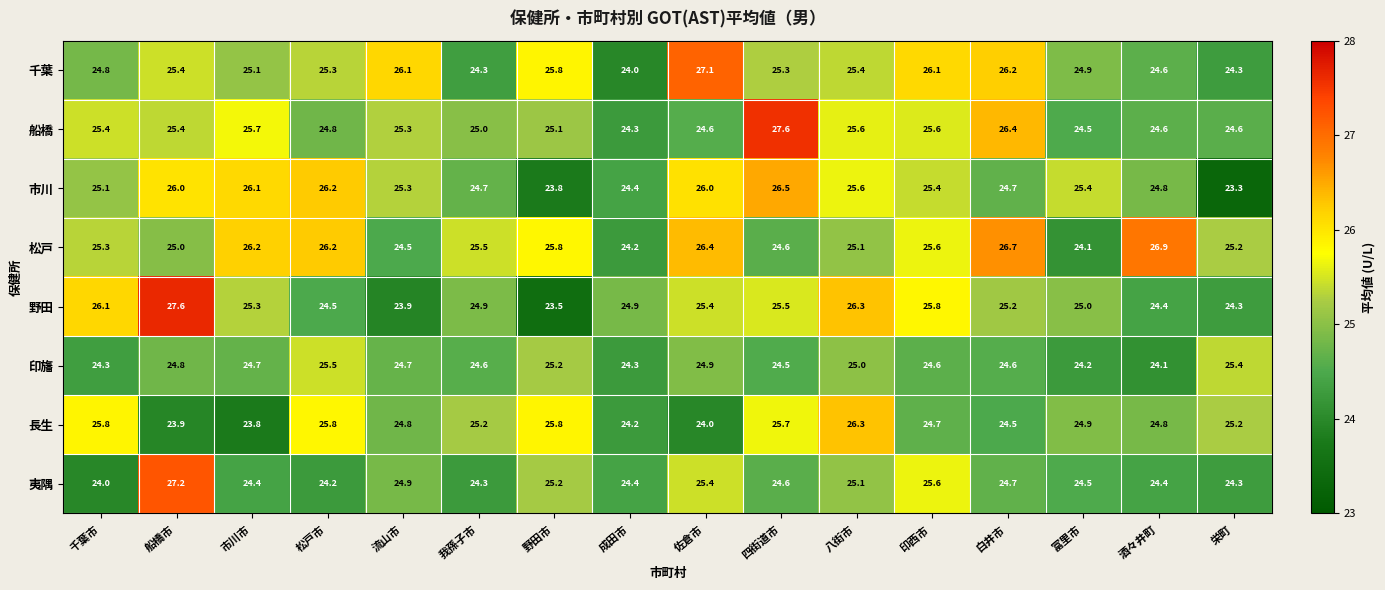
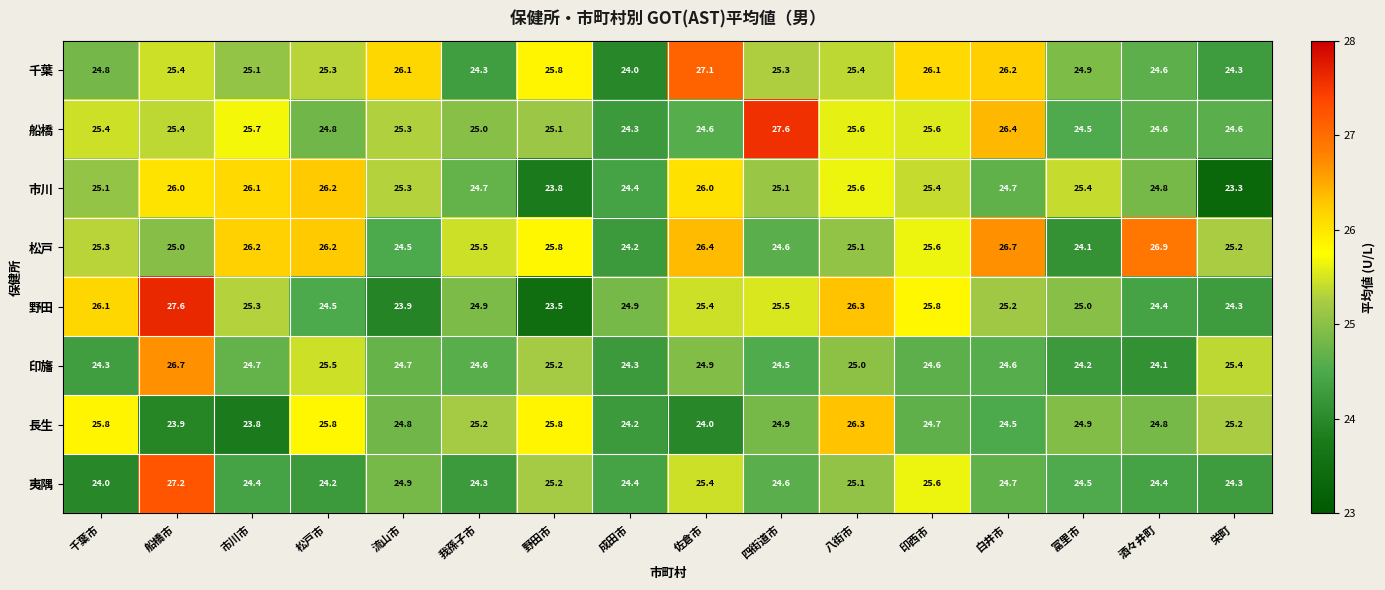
  {
    "千葉": {
      "千葉市": 24.8,
      "船橋市": 25.4,
      "市川市": 25.1,
      "松戸市": 25.3,
      "流山市": 26.1,
      "我孫子市": 24.3,
      "野田市": 25.8,
      "成田市": 24.0,
      "佐倉市": 27.1,
      "四街道市": 25.3,
      "八街市": 25.4,
      "印西市": 26.1,
      "白井市": 26.2,
      "富里市": 24.9,
      "酒々井町": 24.6,
      "栄町": 24.3
    },
    "船橋": {
      "千葉市": 25.4,
      "船橋市": 25.4,
      "市川市": 25.7,
      "松戸市": 24.8,
      "流山市": 25.3,
      "我孫子市": 25.0,
      "野田市": 25.1,
      "成田市": 24.3,
      "佐倉市": 24.6,
      "四街道市": 27.6,
      "八街市": 25.6,
      "印西市": 25.6,
      "白井市": 26.4,
      "富里市": 24.5,
      "酒々井町": 24.6,
      "栄町": 24.6
    },
    "市川": {
      "千葉市": 25.1,
      "船橋市": 26.0,
      "市川市": 26.1,
      "松戸市": 26.2,
      "流山市": 25.3,
      "我孫子市": 24.7,
      "野田市": 23.8,
      "成田市": 24.4,
      "佐倉市": 26.0,
-     "四街道市": 26.5,
+     "四街道市": 25.1,
      "八街市": 25.6,
      "印西市": 25.4,
      "白井市": 24.7,
      "富里市": 25.4,
      "酒々井町": 24.8,
      "栄町": 23.3
    },
    "松戸": {
      "千葉市": 25.3,
      "船橋市": 25.0,
      "市川市": 26.2,
      "松戸市": 26.2,
      "流山市": 24.5,
      "我孫子市": 25.5,
      "野田市": 25.8,
      "成田市": 24.2,
      "佐倉市": 26.4,
      "四街道市": 24.6,
      "八街市": 25.1,
      "印西市": 25.6,
      "白井市": 26.7,
      "富里市": 24.1,
      "酒々井町": 26.9,
      "栄町": 25.2
    },
    "野田": {
      "千葉市": 26.1,
      "船橋市": 27.6,
      "市川市": 25.3,
      "松戸市": 24.5,
      "流山市": 23.9,
      "我孫子市": 24.9,
      "野田市": 23.5,
      "成田市": 24.9,
      "佐倉市": 25.4,
      "四街道市": 25.5,
      "八街市": 26.3,
      "印西市": 25.8,
      "白井市": 25.2,
      "富里市": 25.0,
      "酒々井町": 24.4,
      "栄町": 24.3
    },
    "印旛": {
      "千葉市": 24.3,
-     "船橋市": 24.8,
+     "船橋市": 26.7,
      "市川市": 24.7,
      "松戸市": 25.5,
      "流山市": 24.7,
      "我孫子市": 24.6,
      "野田市": 25.2,
      "成田市": 24.3,
      "佐倉市": 24.9,
      "四街道市": 24.5,
      "八街市": 25.0,
      "印西市": 24.6,
      "白井市": 24.6,
      "富里市": 24.2,
      "酒々井町": 24.1,
      "栄町": 25.4
    },
    "長生": {
      "千葉市": 25.8,
      "船橋市": 23.9,
      "市川市": 23.8,
      "松戸市": 25.8,
      "流山市": 24.8,
      "我孫子市": 25.2,
      "野田市": 25.8,
      "成田市": 24.2,
      "佐倉市": 24.0,
-     "四街道市": 25.7,
+     "四街道市": 24.9,
      "八街市": 26.3,
      "印西市": 24.7,
      "白井市": 24.5,
      "富里市": 24.9,
      "酒々井町": 24.8,
      "栄町": 25.2
    },
    "夷隅": {
      "千葉市": 24.0,
      "船橋市": 27.2,
      "市川市": 24.4,
      "松戸市": 24.2,
      "流山市": 24.9,
      "我孫子市": 24.3,
      "野田市": 25.2,
      "成田市": 24.4,
      "佐倉市": 25.4,
      "四街道市": 24.6,
      "八街市": 25.1,
      "印西市": 25.6,
      "白井市": 24.7,
      "富里市": 24.5,
      "酒々井町": 24.4,
      "栄町": 24.3
    }
  }
